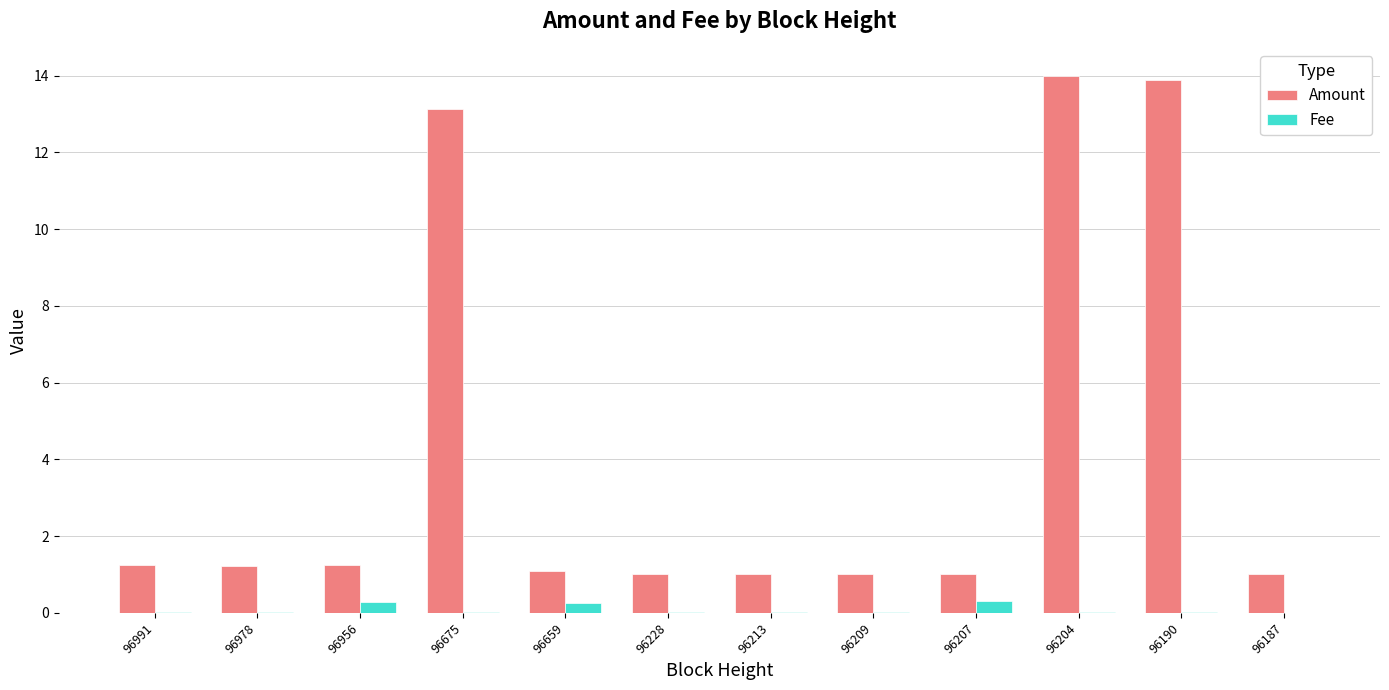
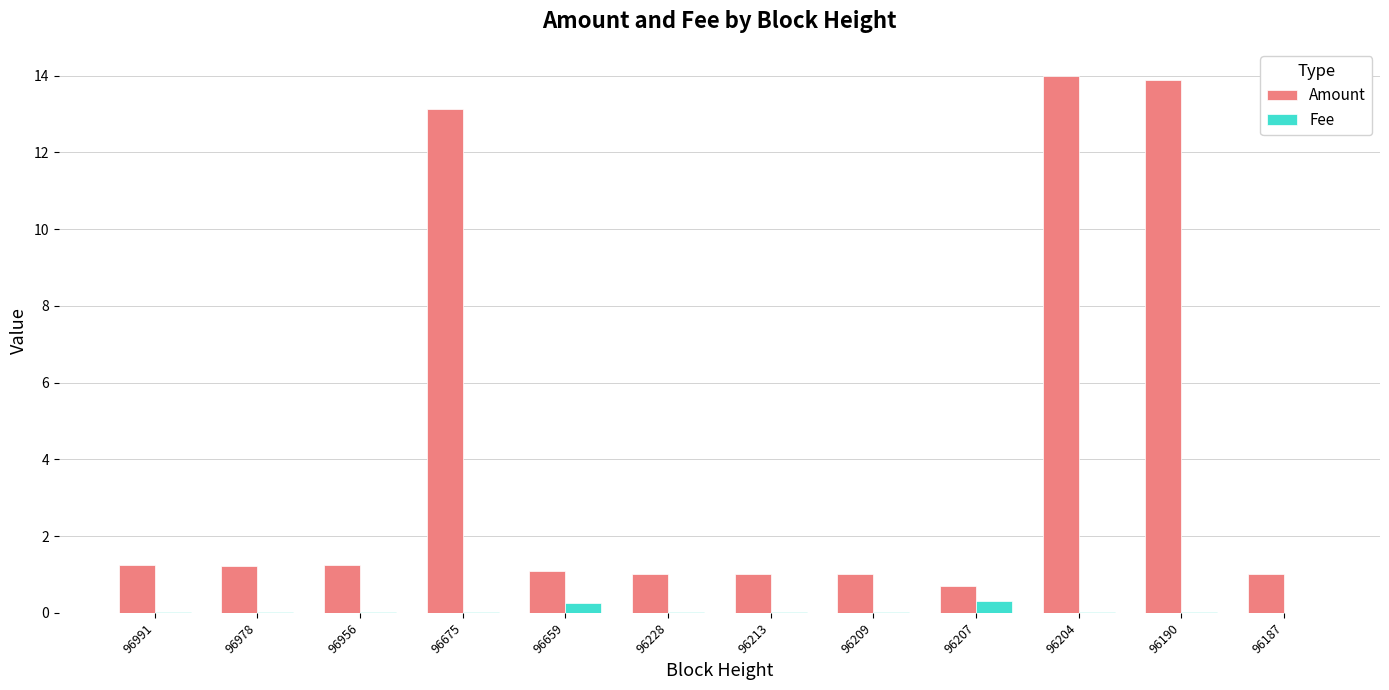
  {
    "Amount": {
      "96991": 1.2,
      "96978": 1.2,
      "96956": 1.3,
      "96675": 13.1,
      "96659": 1.1,
      "96228": 1.0,
      "96213": 1.0,
      "96209": 1.0,
-     "96207": 1.0,
+     "96207": 0.7,
      "96204": 14.0,
      "96190": 13.9,
      "96187": 1.0
    },
    "Fee": {
-     "96956": 0.3,
+     "96956": 0.0,
      "96659": 0.3,
      "96207": 0.3
    }
  }
